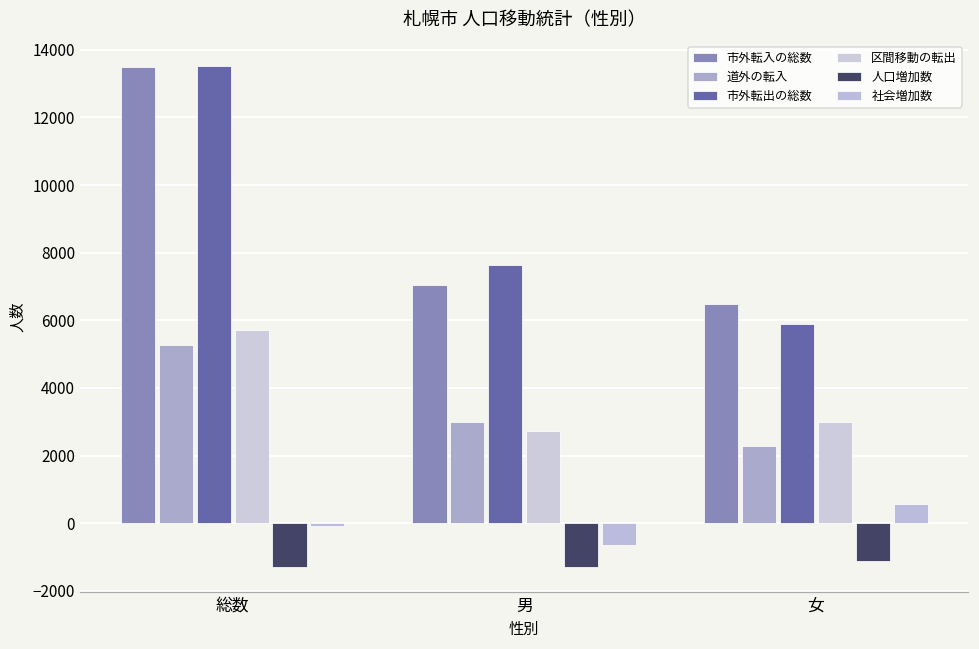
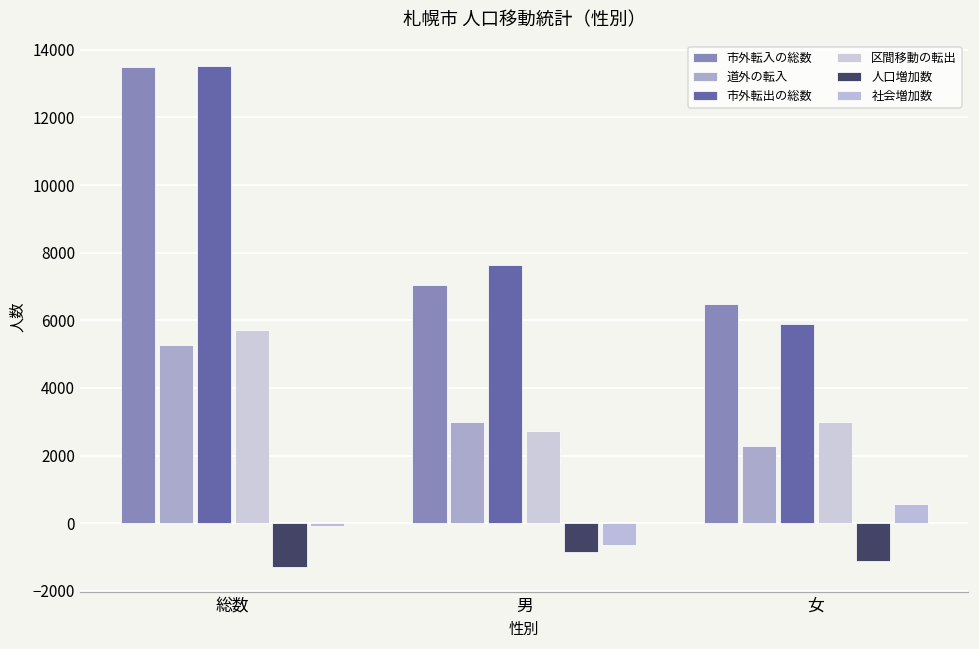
  {
    "人口増加数": {
      "総数": -1300,
-     "男": -1300,
+     "男": -800,
      "女": -1100
    }
  }
